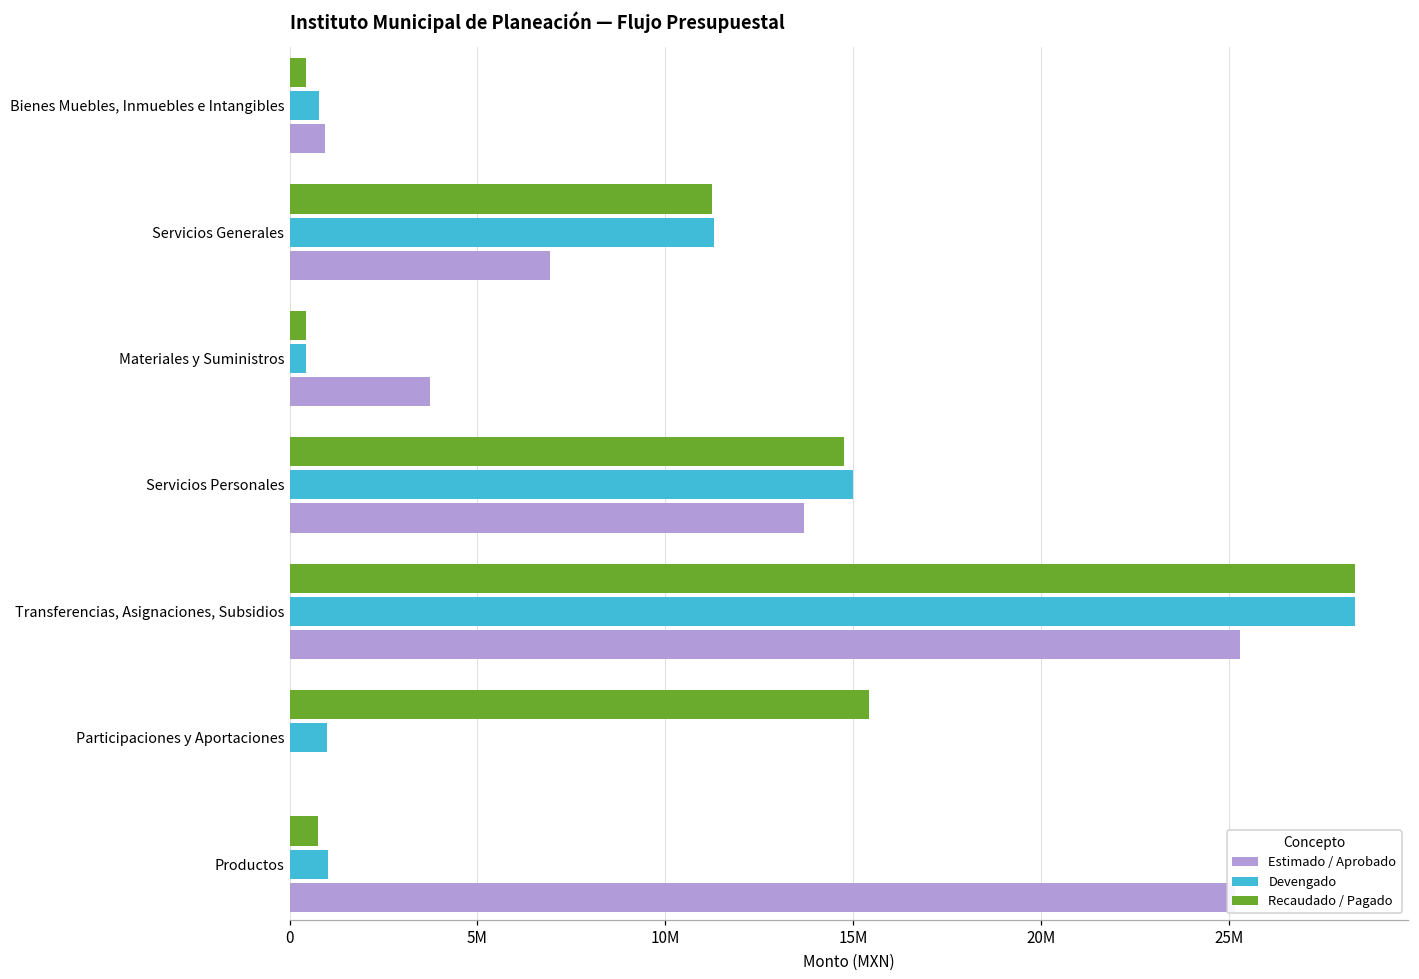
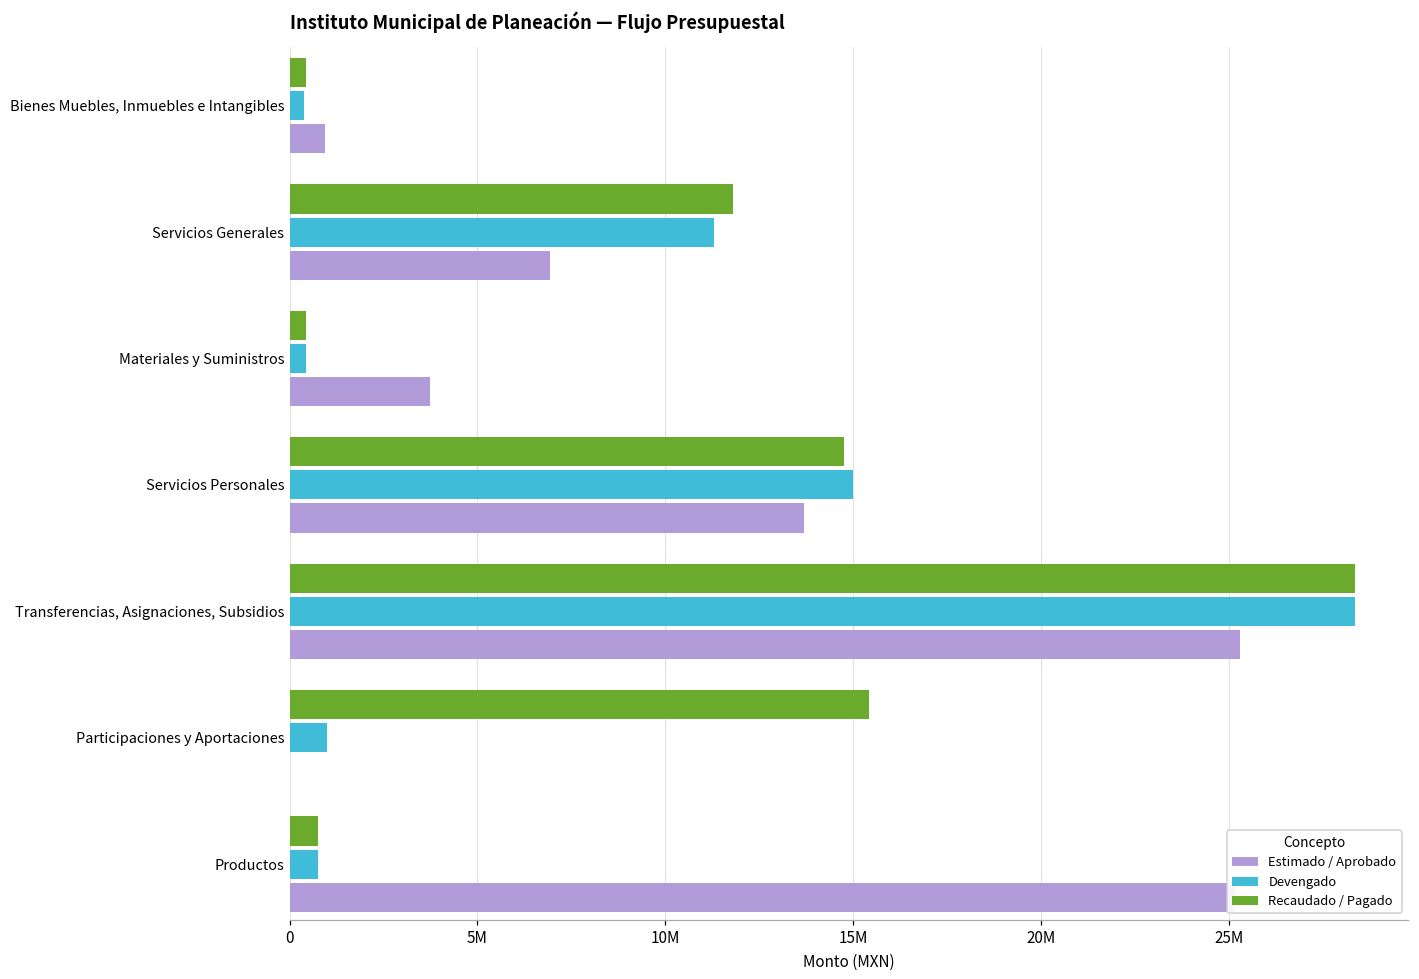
  {
    "Estimado / Aprobado": {
      "Bienes Muebles, Inmuebles e Intangibles": 1000000,
      "Servicios Generales": 6900000,
      "Materiales y Suministros": 3700000,
      "Servicios Personales": 13700000,
      "Transferencias, Asignaciones, Subsidios": 25300000,
      "Participaciones y Aportaciones": 0
    },
    "Devengado": {
-     "Bienes Muebles, Inmuebles e Intangibles": 800000,
+     "Bienes Muebles, Inmuebles e Intangibles": 400000,
      "Servicios Generales": 11300000,
      "Materiales y Suministros": 400000,
      "Servicios Personales": 15000000,
      "Transferencias, Asignaciones, Subsidios": 28400000,
      "Participaciones y Aportaciones": 1000000,
-     "Productos": 1000000
+     "Productos": 800000
    },
    "Recaudado / Pagado": {
      "Bienes Muebles, Inmuebles e Intangibles": 400000,
-     "Servicios Generales": 11300000,
+     "Servicios Generales": 11800000,
      "Materiales y Suministros": 400000,
      "Servicios Personales": 14800000,
      "Transferencias, Asignaciones, Subsidios": 28400000,
      "Participaciones y Aportaciones": 15400000,
      "Productos": 800000
    }
  }
